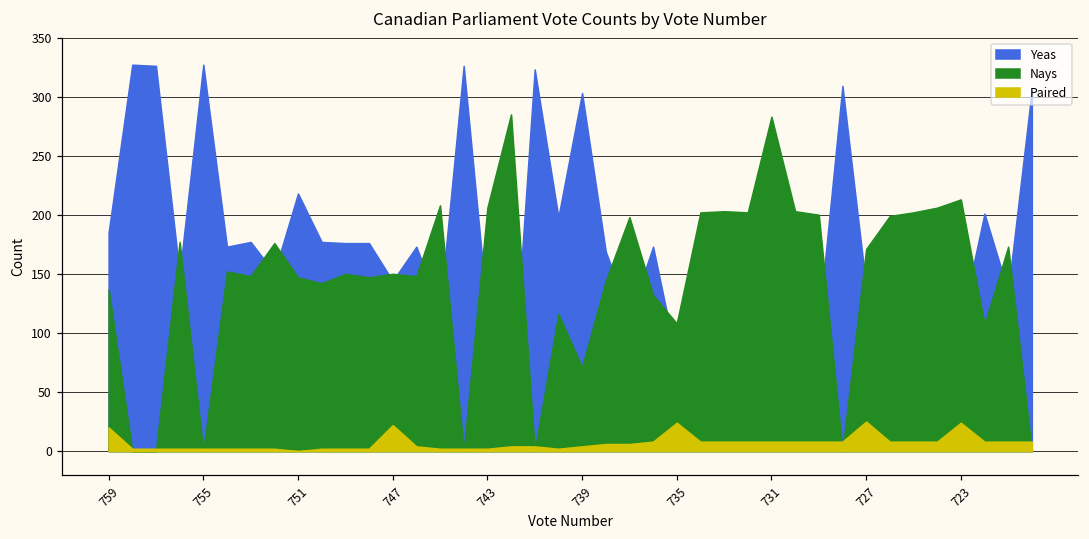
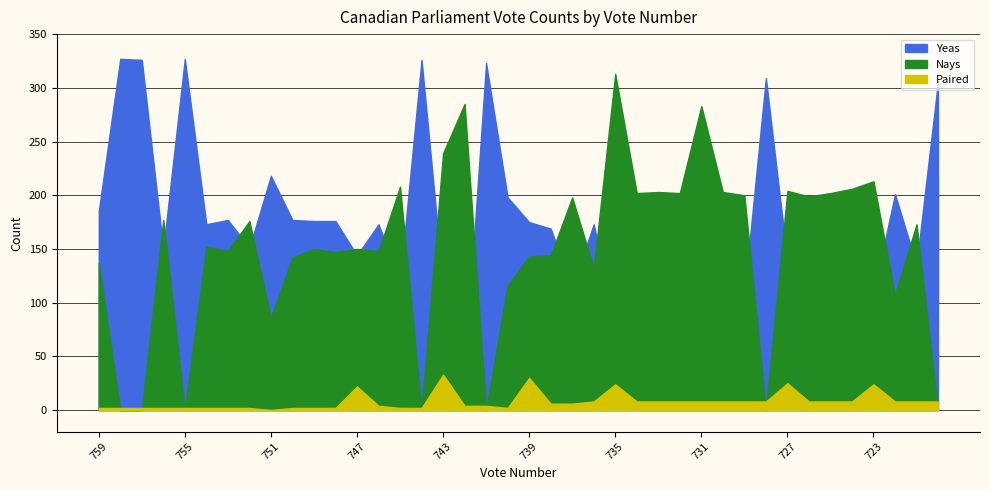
  {
    "Yeas": {
      "759": 185,
      "755": 327,
      "751": 218,
-     "739": 303
+     "739": 175
    },
    "Nays": {
      "759": 137,
-     "751": 147,
+     "751": 86,
      "747": 150,
-     "743": 206,
-     "739": 71,
-     "735": 108,
+     "743": 239,
+     "739": 143,
+     "735": 313,
      "731": 283,
-     "727": 171,
+     "727": 204,
      "723": 213
    },
    "Paired": {
-     "759": 20,
+     "759": 2,
      "751": 0,
      "747": 22,
-     "743": 2,
-     "739": 4,
+     "743": 33,
+     "739": 30,
      "735": 24,
      "731": 8,
      "727": 25,
      "723": 24
    }
  }
